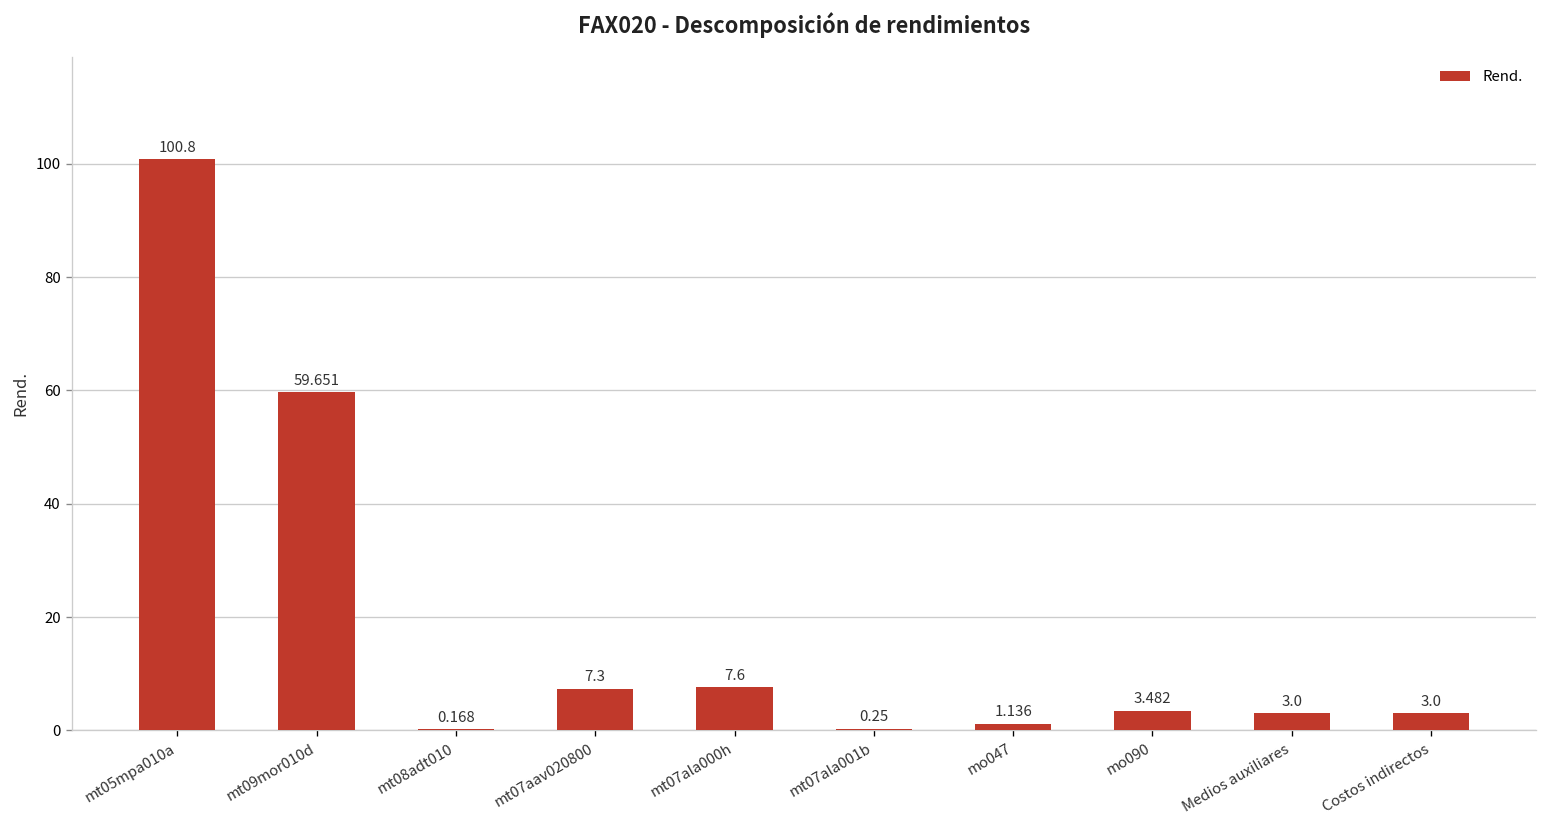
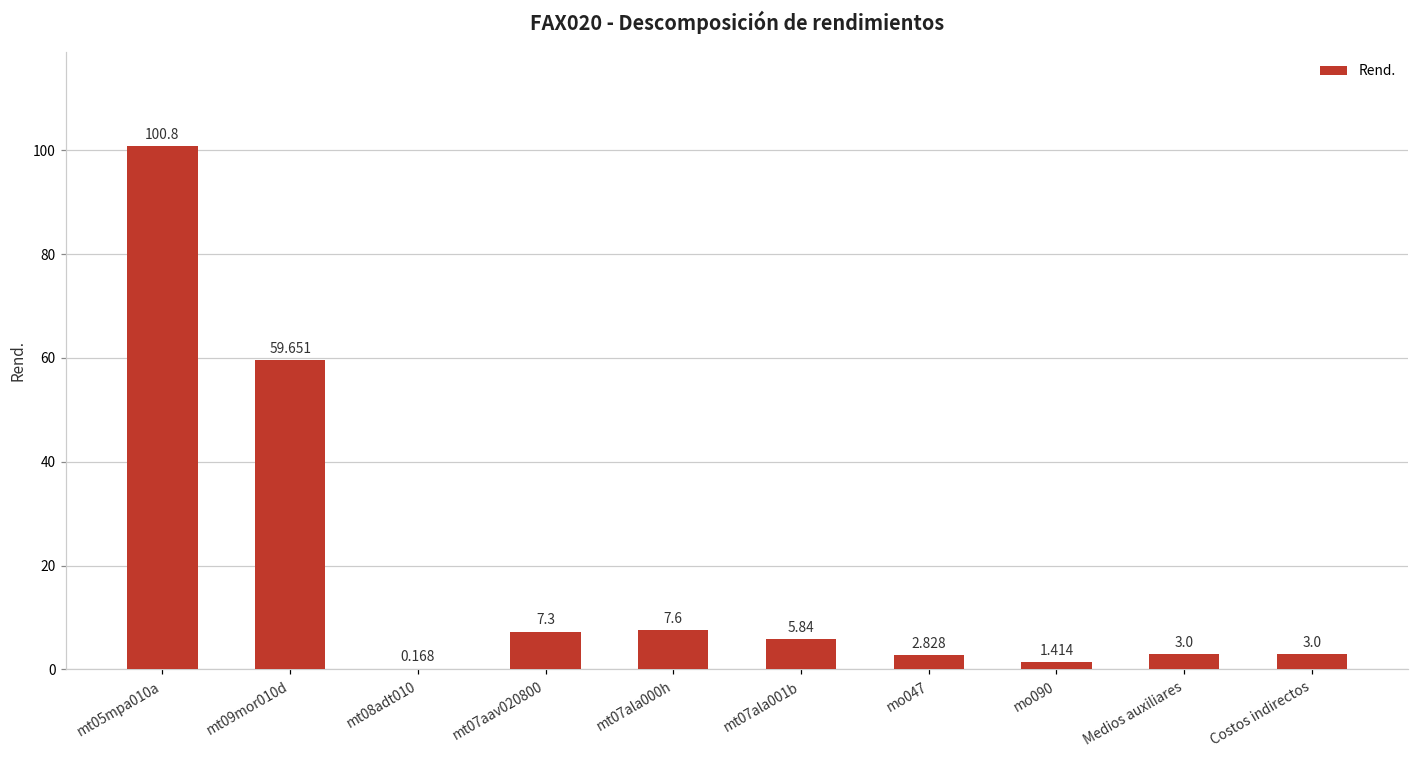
  {
    "mt05mpa010a": 100.8,
    "mt09mor010d": 59.651,
    "mt08adt010": 0.168,
    "mt07aav020800": 7.3,
    "mt07ala000h": 7.6,
-   "mt07ala001b": 0.25,
-   "mo047": 1.136,
-   "mo090": 3.482,
+   "mt07ala001b": 5.84,
+   "mo047": 2.828,
+   "mo090": 1.414,
    "Medios auxiliares": 3.0,
    "Costos indirectos": 3.0
  }
